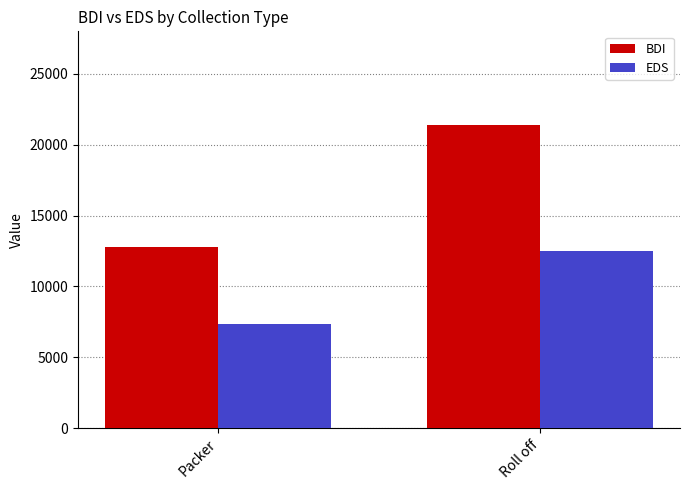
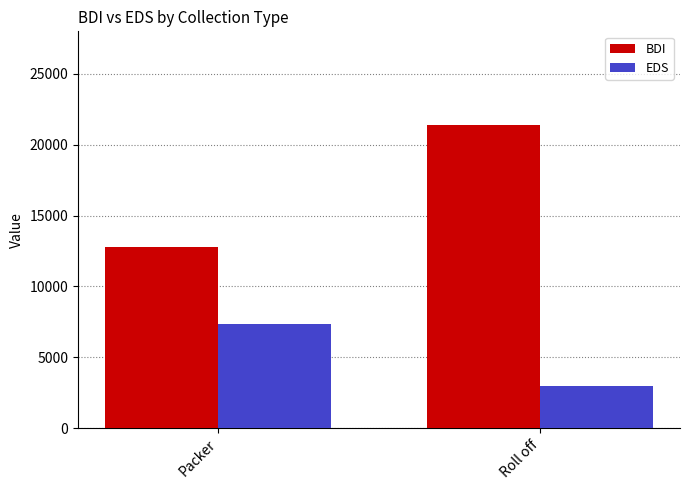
  {
    "BDI": {
      "Packer": 12800,
      "Roll off": 21400
    },
    "EDS": {
      "Packer": 7300,
-     "Roll off": 12500
+     "Roll off": 3000
    }
  }
